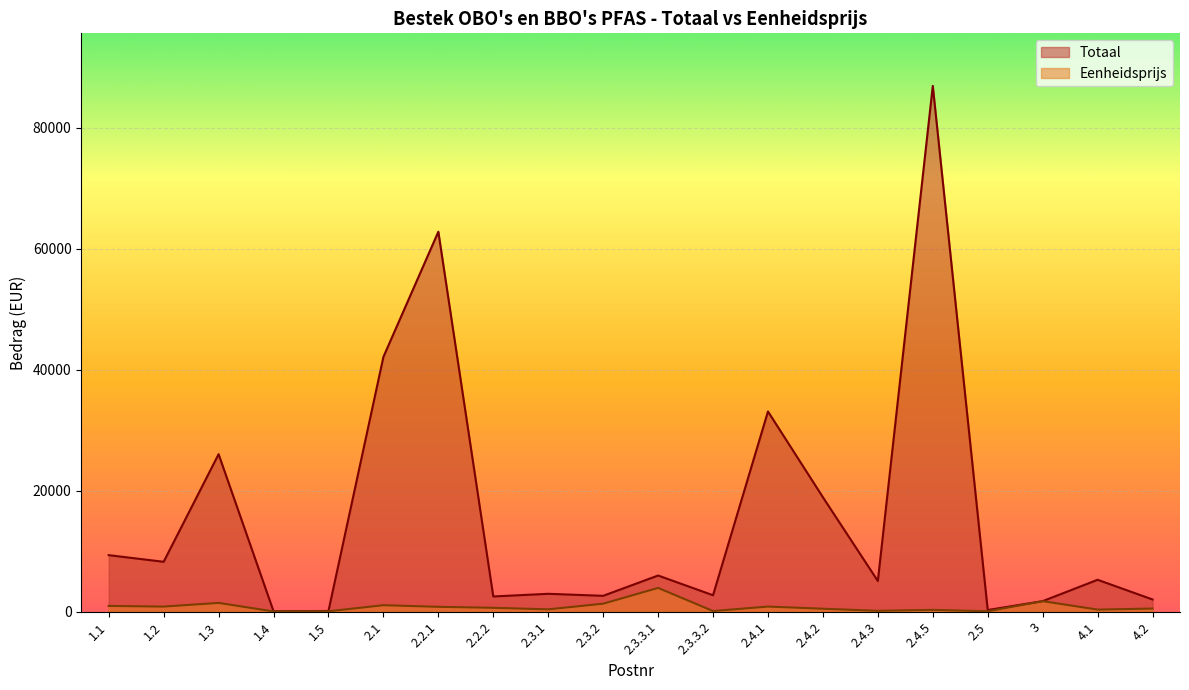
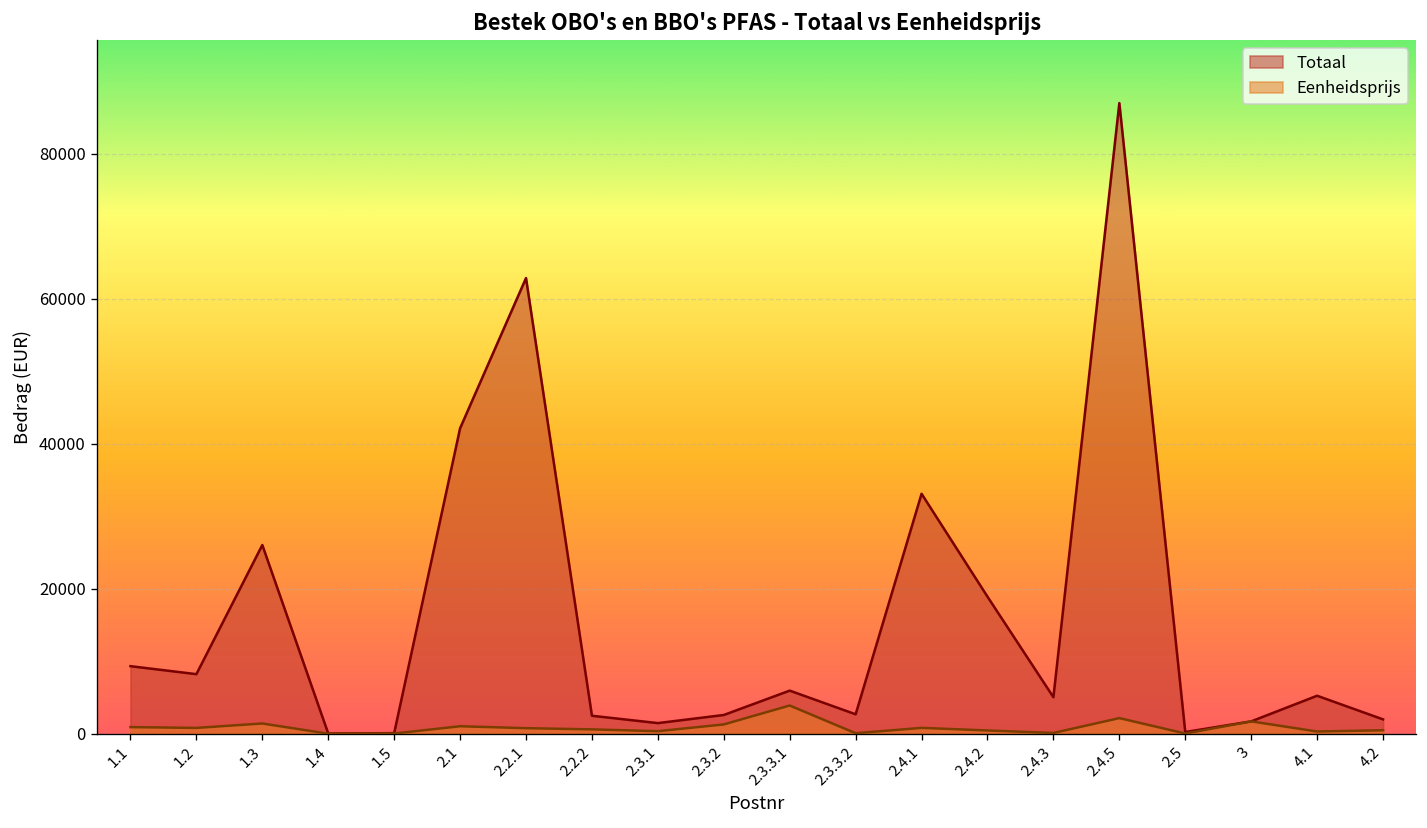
  {
    "Totaal": {
      "1.1": 9000,
      "1.2": 8000,
      "1.3": 26000,
      "2.1": 42000,
      "2.2.1": 63000,
      "2.2.2": 2000,
-     "2.3.1": 3000,
+     "2.3.1": 1000,
      "2.3.2": 3000,
      "2.3.3.1": 6000,
      "2.3.3.2": 3000,
      "2.4.1": 33000,
      "2.4.2": 19000,
      "2.4.3": 5000,
      "2.4.5": 87000,
      "4.1": 5000,
      "4.2": 2000
    },
    "Eenheidsprijs": {
      "1.1": 1000,
      "1.2": 1000,
      "1.3": 1000,
      "2.1": 1000,
      "2.2.1": 1000,
      "2.2.2": 1000,
      "2.3.1": 0,
      "2.3.2": 1000,
      "2.3.3.1": 4000,
      "2.3.3.2": 0,
      "2.4.1": 1000,
      "2.4.2": 0,
      "2.4.3": 0,
-     "2.4.5": 0,
+     "2.4.5": 2000,
      "4.1": 0,
      "4.2": 1000
    }
  }
